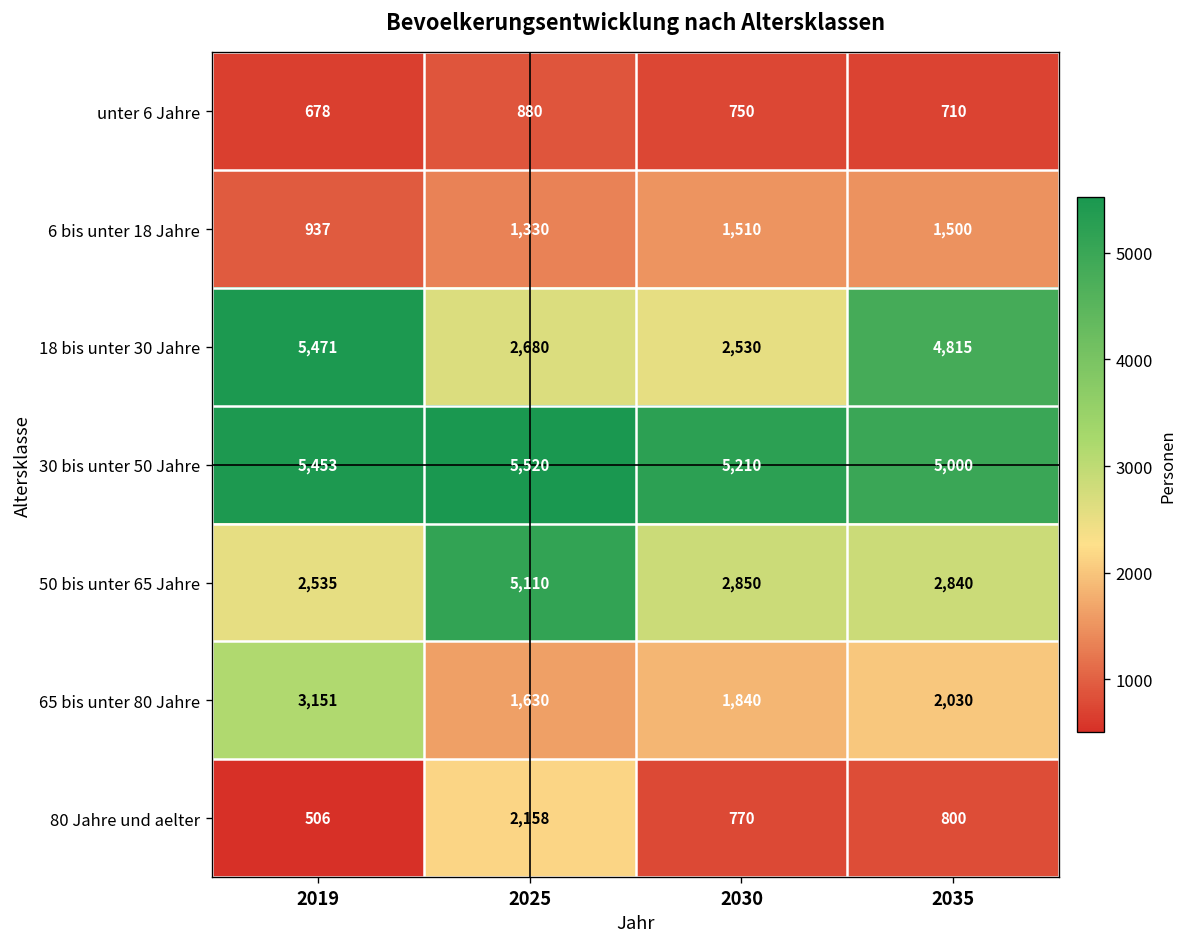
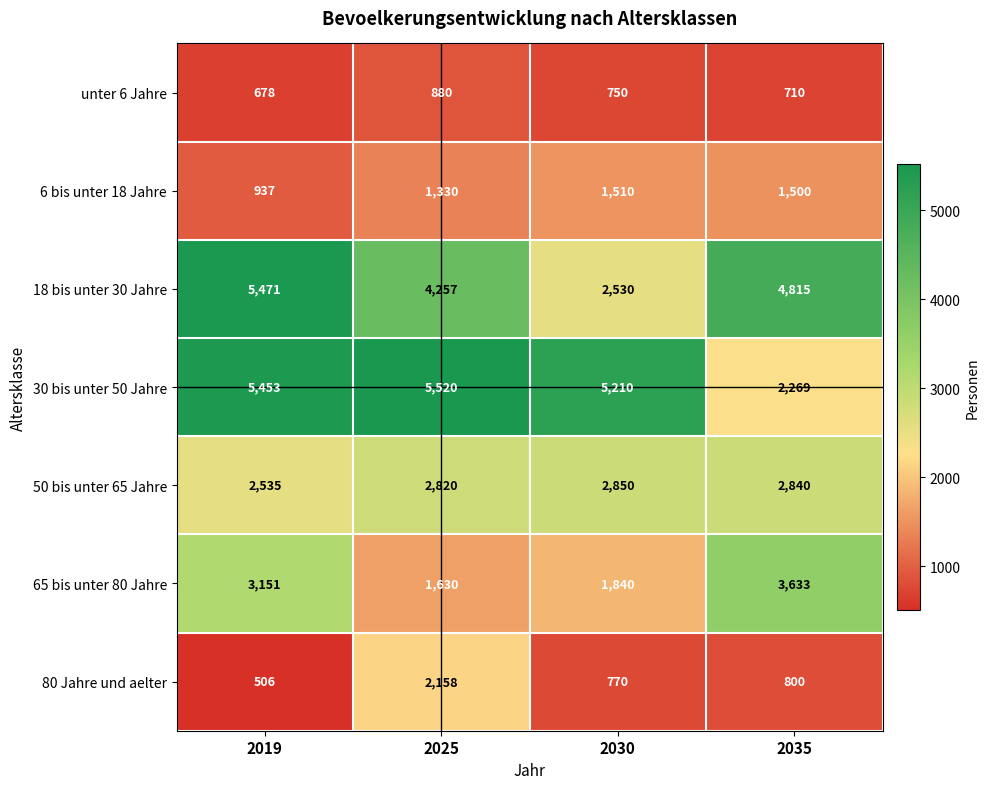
  {
    "unter 6 Jahre": {
      "2019": "678",
      "2025": "880",
      "2030": "750",
      "2035": "710"
    },
    "6 bis unter 18 Jahre": {
      "2019": "937",
      "2025": "1,330",
      "2030": "1,510",
      "2035": "1,500"
    },
    "18 bis unter 30 Jahre": {
      "2019": "5,471",
-     "2025": "2,680",
+     "2025": "4,257",
      "2030": "2,530",
      "2035": "4,815"
    },
    "30 bis unter 50 Jahre": {
      "2019": "5,453",
      "2025": "5,520",
      "2030": "5,210",
-     "2035": "5,000"
+     "2035": "2,269"
    },
    "50 bis unter 65 Jahre": {
      "2019": "2,535",
-     "2025": "5,110",
+     "2025": "2,820",
      "2030": "2,850",
      "2035": "2,840"
    },
    "65 bis unter 80 Jahre": {
      "2019": "3,151",
      "2025": "1,630",
      "2030": "1,840",
-     "2035": "2,030"
+     "2035": "3,633"
    },
    "80 Jahre und aelter": {
      "2019": "506",
      "2025": "2,158",
      "2030": "770",
      "2035": "800"
    }
  }
